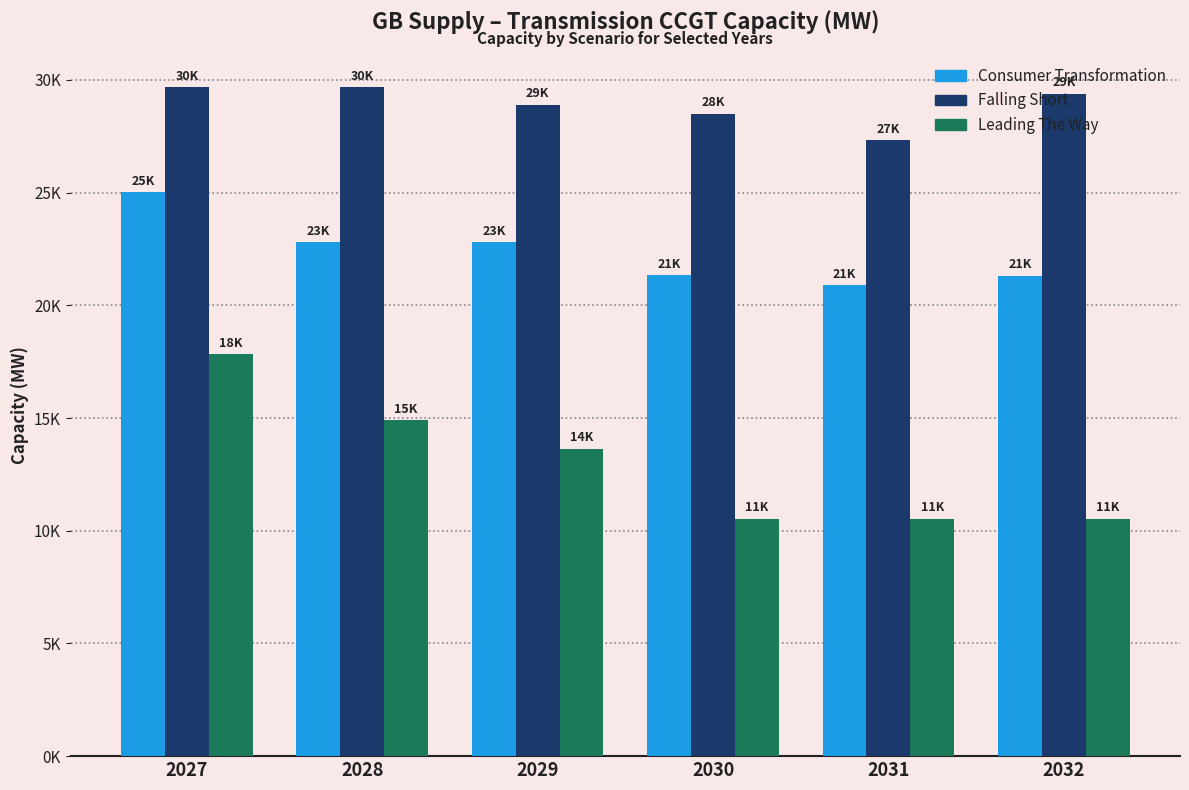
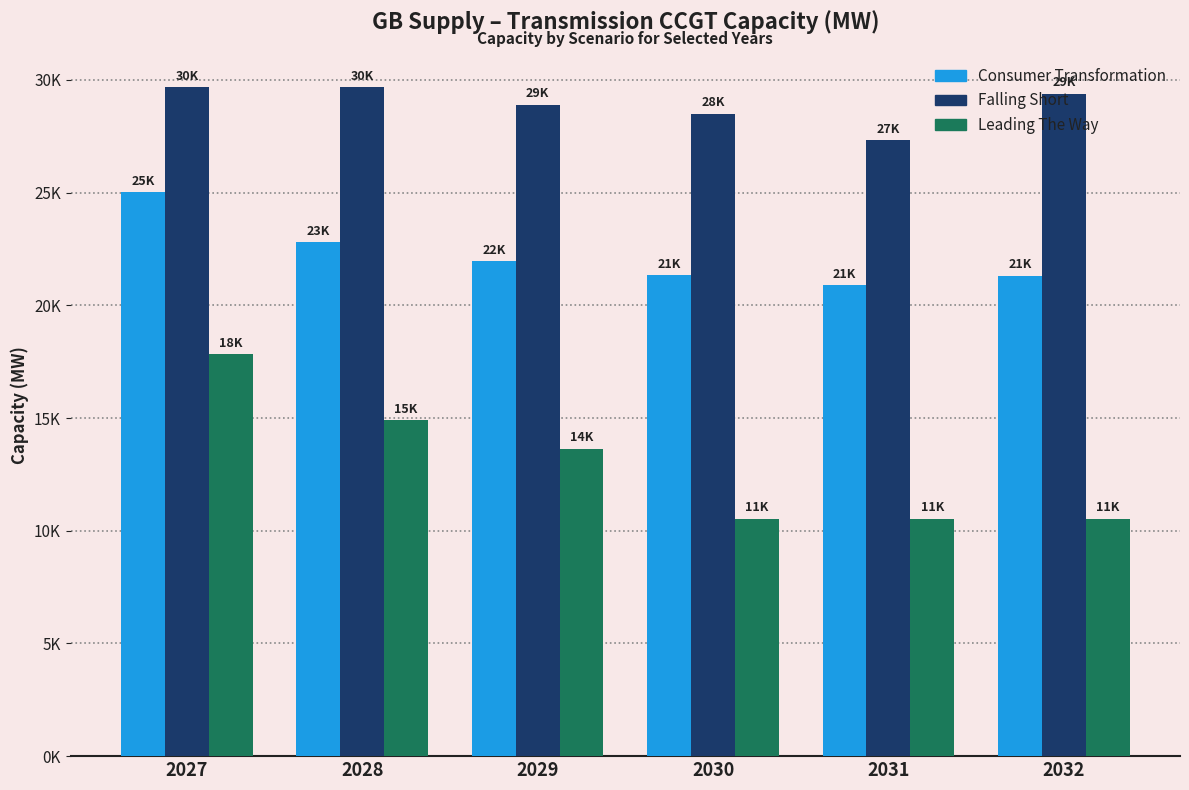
  {
    "Consumer Transformation": {
      "2027": "25K",
      "2028": "23K",
-     "2029": "23K",
+     "2029": "22K",
      "2030": "21K",
      "2031": "21K",
      "2032": "21K"
    },
    "Falling Short": {
      "2027": "30K",
      "2028": "30K",
      "2029": "29K",
      "2030": "28K",
      "2031": "27K",
      "2032": "29K"
    },
    "Leading The Way": {
      "2027": "18K",
      "2028": "15K",
      "2029": "14K",
      "2030": "11K",
      "2031": "11K",
      "2032": "11K"
    }
  }
